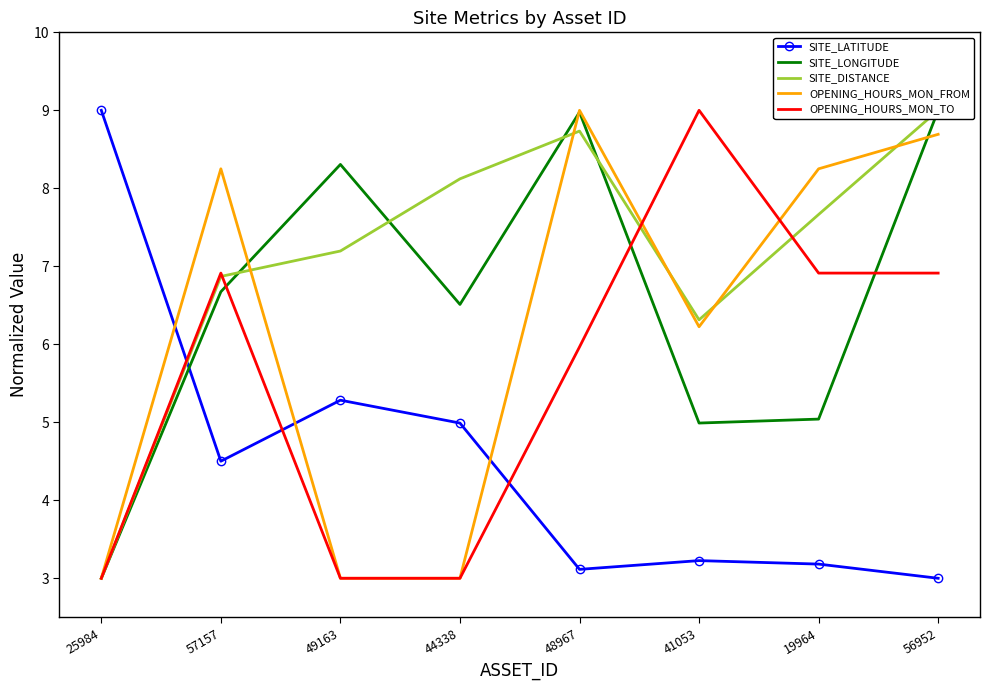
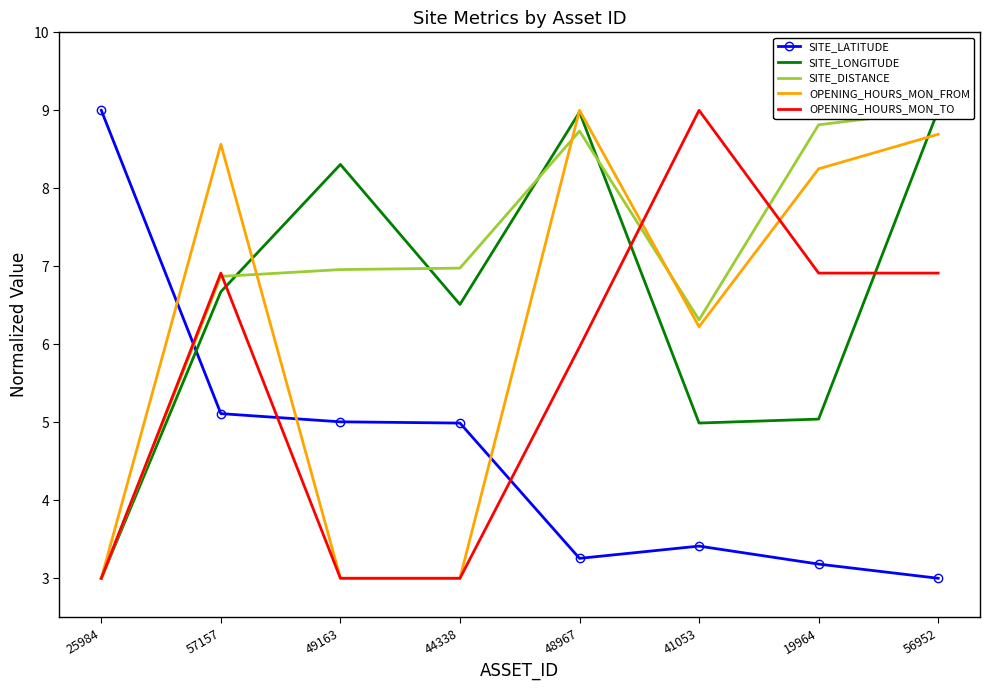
  {
    "SITE_LATITUDE": {
      "25984": 9.0,
-     "57157": 4.5,
-     "49163": 5.3,
+     "57157": 5.1,
+     "49163": 5.0,
      "44338": 5.0,
-     "48967": 3.1,
-     "41053": 3.2,
+     "48967": 3.3,
+     "41053": 3.4,
      "19964": 3.2,
      "56952": 3.0
    },
    "SITE_LONGITUDE": {
      "57157": 6.7,
      "49163": 8.3,
      "44338": 6.5,
      "41053": 5.0,
      "19964": 5.0
    },
    "SITE_DISTANCE": {
      "57157": 6.9,
-     "49163": 7.2,
-     "44338": 8.1,
+     "49163": 7.0,
+     "44338": 7.0,
      "48967": 8.7,
      "41053": 6.3,
-     "19964": 7.7
+     "19964": 8.8
    },
    "OPENING_HOURS_MON_FROM": {
-     "57157": 8.3,
+     "57157": 8.6,
      "41053": 6.2,
      "19964": 8.3,
      "56952": 8.7
    },
    "OPENING_HOURS_MON_TO": {
      "57157": 6.9,
      "48967": 6.0,
      "41053": 9.0,
      "19964": 6.9,
      "56952": 6.9
    }
  }
